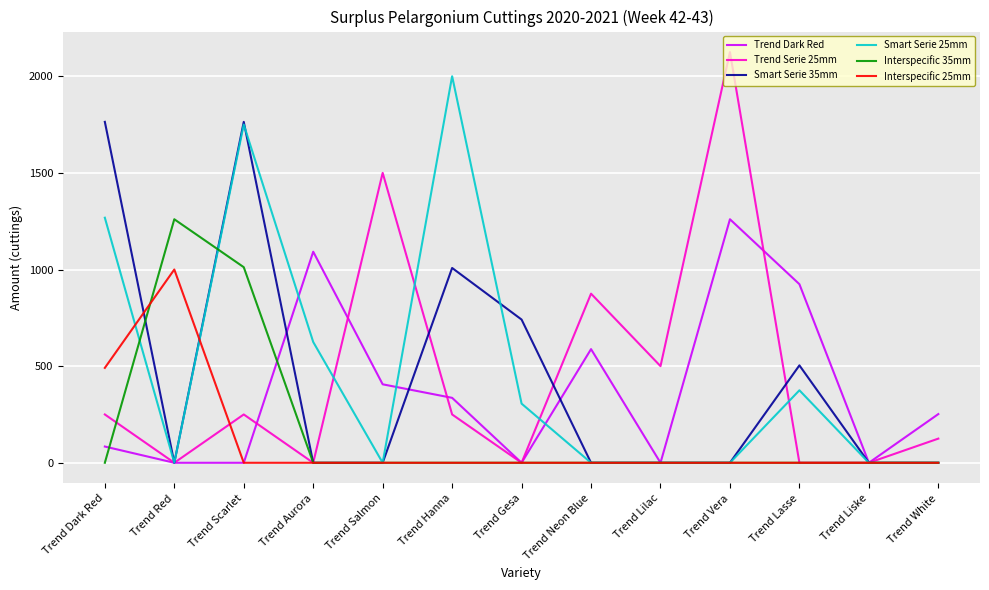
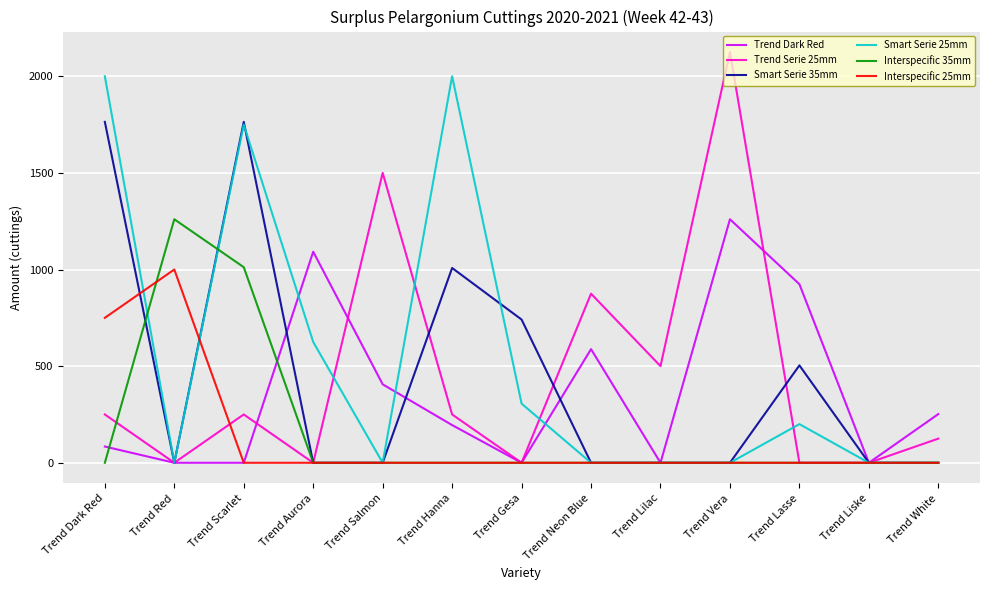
  {
    "Trend Dark Red": {
      "Trend Dark Red": 80,
      "Trend Aurora": 1090,
      "Trend Salmon": 410,
-     "Trend Hanna": 340,
+     "Trend Hanna": 200,
      "Trend Neon Blue": 590,
      "Trend Vera": 1260,
      "Trend Lasse": 920,
      "Trend White": 250
    },
    "Trend Serie 25mm": {
      "Trend Dark Red": 250,
      "Trend Scarlet": 250,
      "Trend Salmon": 1500,
      "Trend Hanna": 250,
      "Trend Neon Blue": 880,
      "Trend Lilac": 500,
      "Trend White": 130
    },
    "Smart Serie 35mm": {
      "Trend Dark Red": 1760,
      "Trend Scarlet": 1760,
      "Trend Hanna": 1010,
      "Trend Gesa": 740,
      "Trend Lasse": 500
    },
    "Smart Serie 25mm": {
-     "Trend Dark Red": 1270,
+     "Trend Dark Red": 2000,
      "Trend Scarlet": 1750,
      "Trend Aurora": 630,
      "Trend Hanna": 2000,
      "Trend Gesa": 310,
-     "Trend Lasse": 380
+     "Trend Lasse": 200
    },
    "Interspecific 35mm": {
      "Trend Dark Red": 0,
      "Trend Red": 1260,
      "Trend Scarlet": 1010
    },
    "Interspecific 25mm": {
-     "Trend Dark Red": 490,
+     "Trend Dark Red": 750,
      "Trend Red": 1000
    }
  }
